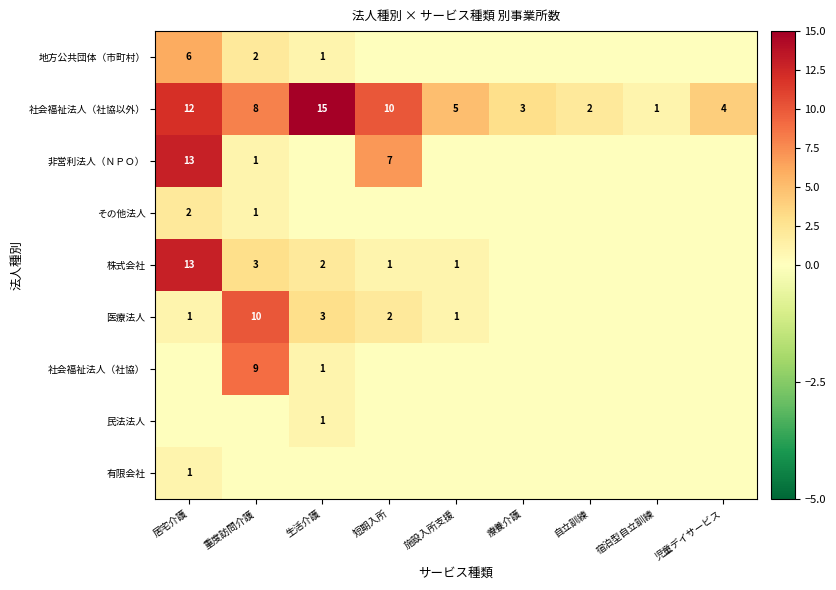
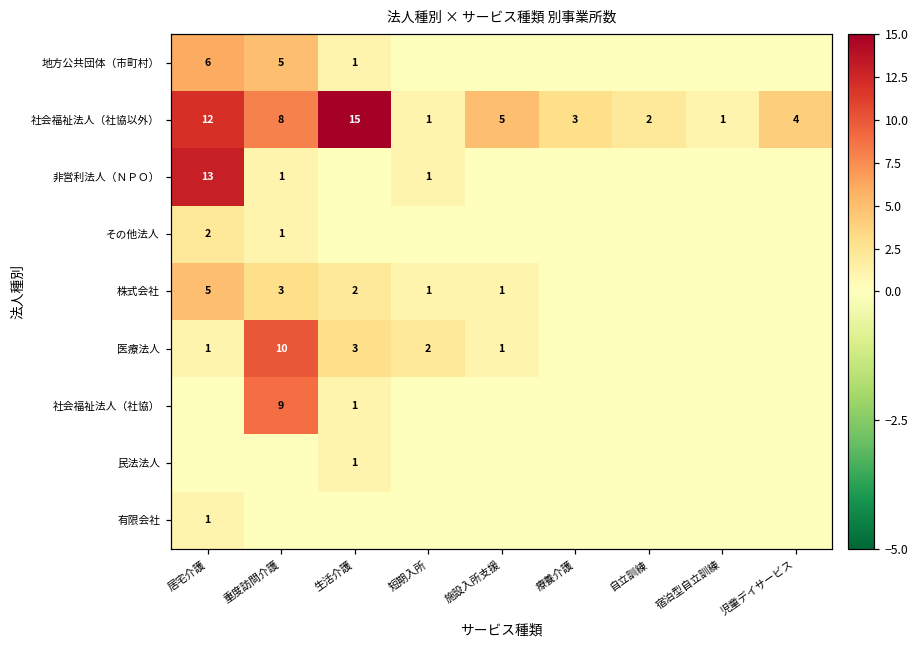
  {
    "地方公共団体（市町村）": {
      "居宅介護": 6,
-     "重度訪問介護": 2,
+     "重度訪問介護": 5,
      "生活介護": 1
    },
    "社会福祉法人（社協以外）": {
      "居宅介護": 12,
      "重度訪問介護": 8,
      "生活介護": 15,
-     "短期入所": 10,
+     "短期入所": 1,
      "施設入所支援": 5,
      "療養介護": 3,
      "自立訓練": 2,
      "宿泊型自立訓練": 1,
      "児童デイサービス": 4
    },
    "非営利法人（ＮＰＯ）": {
      "居宅介護": 13,
      "重度訪問介護": 1,
-     "短期入所": 7
+     "短期入所": 1
    },
    "その他法人": {
      "居宅介護": 2,
      "重度訪問介護": 1
    },
    "株式会社": {
-     "居宅介護": 13,
+     "居宅介護": 5,
      "重度訪問介護": 3,
      "生活介護": 2,
      "短期入所": 1,
      "施設入所支援": 1
    },
    "医療法人": {
      "居宅介護": 1,
      "重度訪問介護": 10,
      "生活介護": 3,
      "短期入所": 2,
      "施設入所支援": 1
    },
    "社会福祉法人（社協）": {
      "重度訪問介護": 9,
      "生活介護": 1
    },
    "民法法人": {
      "生活介護": 1
    },
    "有限会社": {
      "居宅介護": 1
    }
  }
